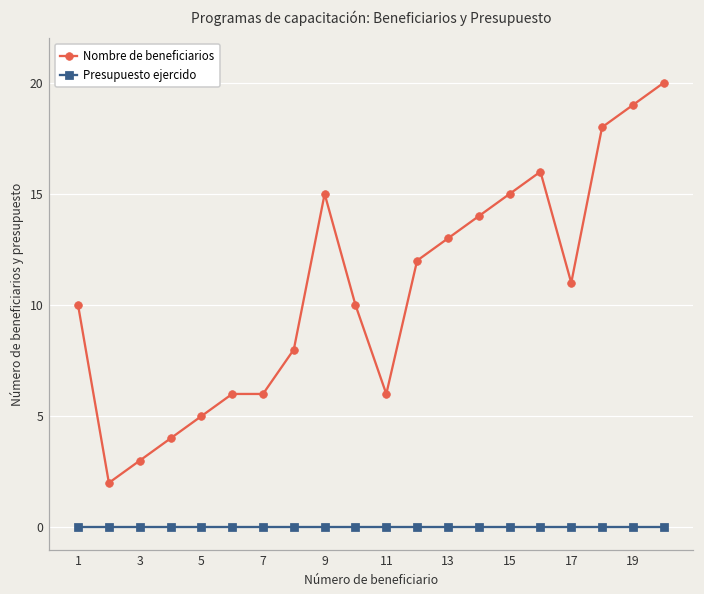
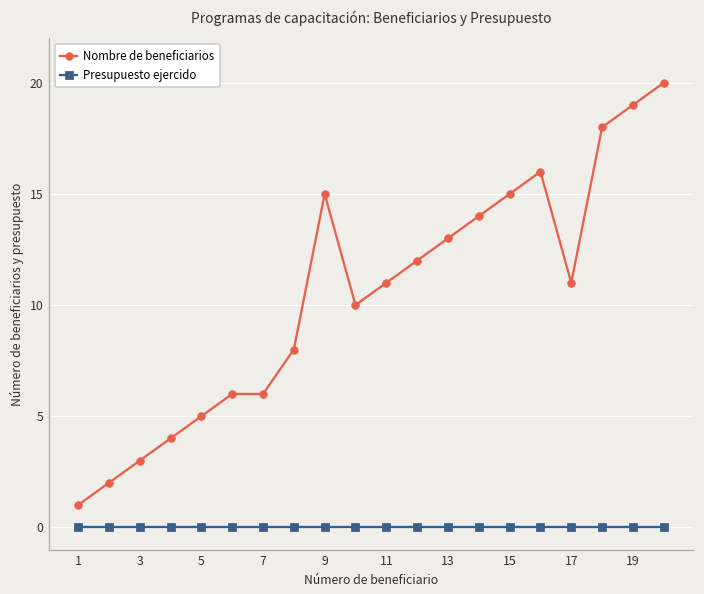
  {
    "Nombre de beneficiarios": {
-     "1": 10,
+     "1": 1,
      "3": 3,
      "5": 5,
      "7": 6,
      "9": 15,
-     "11": 6,
+     "11": 11,
      "13": 13,
      "15": 15,
      "17": 11,
      "19": 19
    },
    "Presupuesto ejercido": {
      "1": 0,
      "3": 0,
      "5": 0,
      "7": 0,
      "9": 0,
      "11": 0,
      "13": 0,
      "15": 0,
      "17": 0,
      "19": 0
    }
  }
